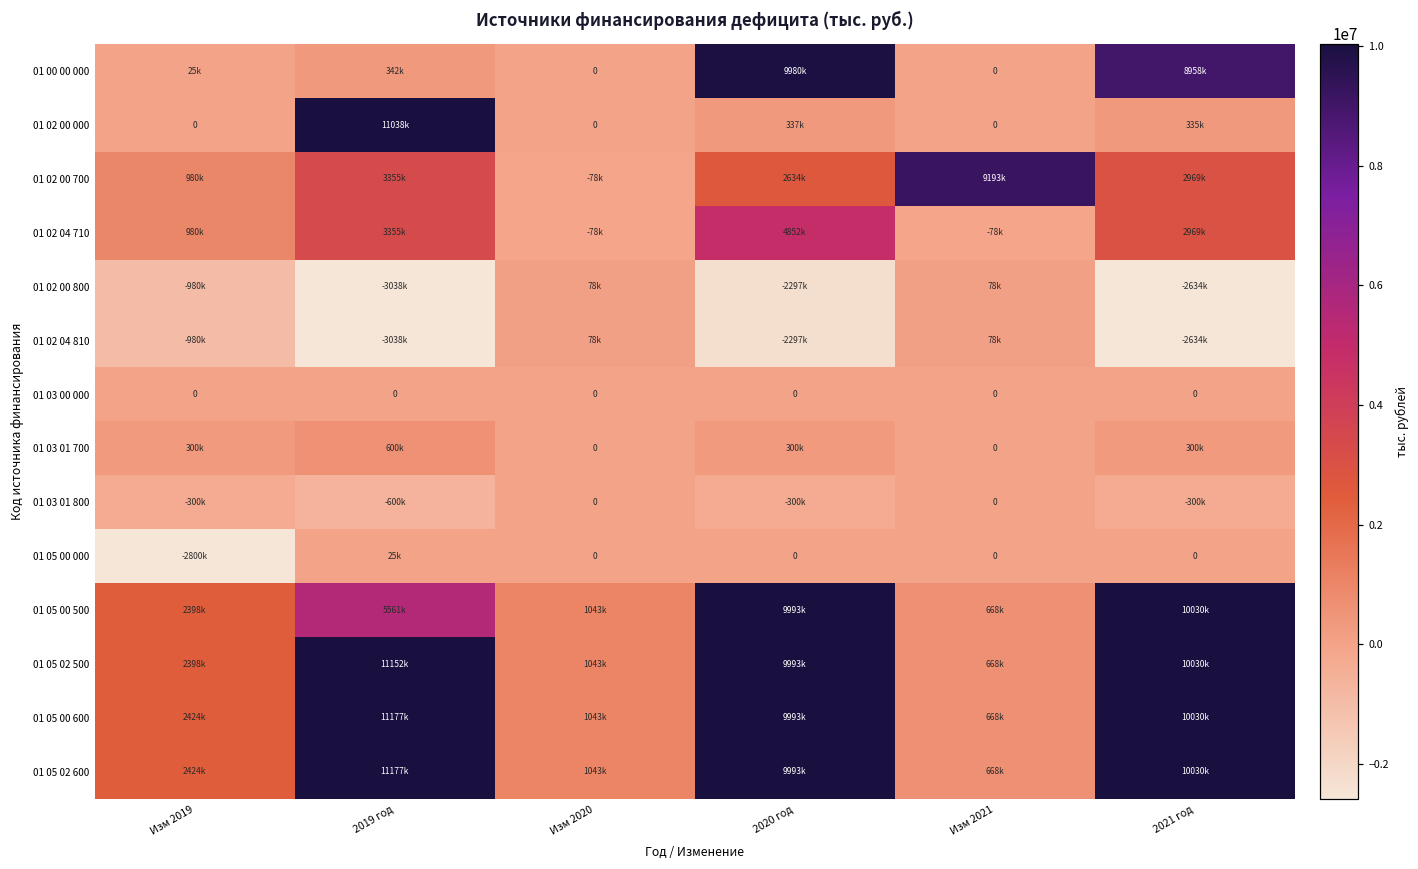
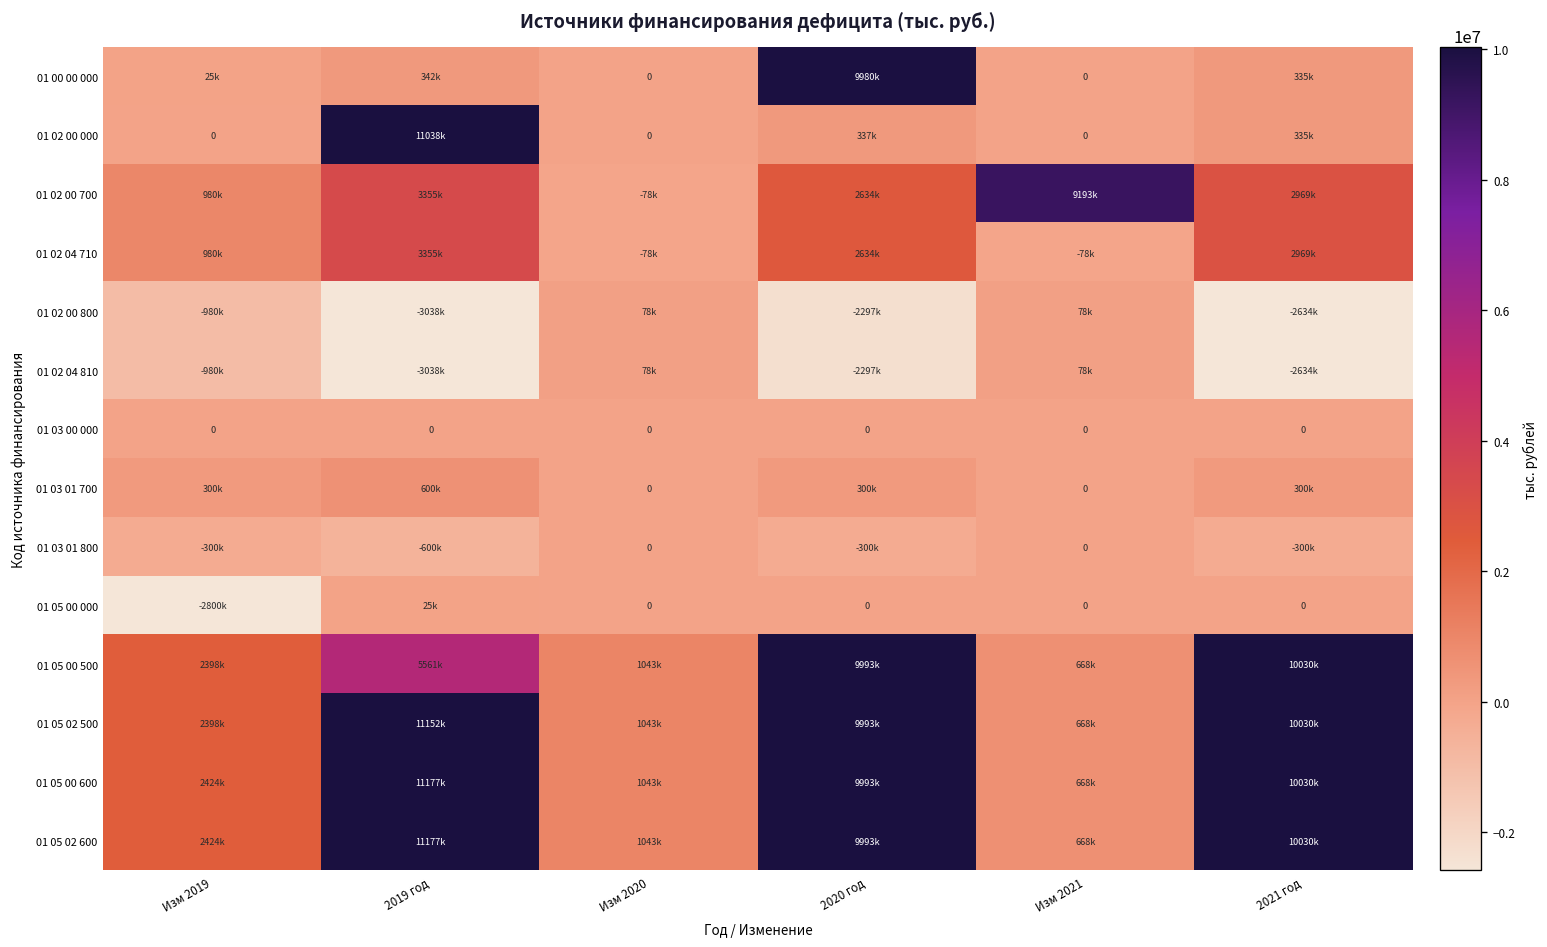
  {
    "01 00 00 000": {
      "Изм 2019": "25k",
      "2019 год": "342k",
      "Изм 2020": "0",
      "2020 год": "9980k",
      "Изм 2021": "0",
-     "2021 год": "8958k"
+     "2021 год": "335k"
    },
    "01 02 00 000": {
      "Изм 2019": "0",
      "2019 год": "11038k",
      "Изм 2020": "0",
      "2020 год": "337k",
      "Изм 2021": "0",
      "2021 год": "335k"
    },
    "01 02 00 700": {
      "Изм 2019": "980k",
      "2019 год": "3355k",
      "Изм 2020": "-78k",
      "2020 год": "2634k",
      "Изм 2021": "9193k",
      "2021 год": "2969k"
    },
    "01 02 04 710": {
      "Изм 2019": "980k",
      "2019 год": "3355k",
      "Изм 2020": "-78k",
-     "2020 год": "4852k",
+     "2020 год": "2634k",
      "Изм 2021": "-78k",
      "2021 год": "2969k"
    },
    "01 02 00 800": {
      "Изм 2019": "-980k",
      "2019 год": "-3038k",
      "Изм 2020": "78k",
      "2020 год": "-2297k",
      "Изм 2021": "78k",
      "2021 год": "-2634k"
    },
    "01 02 04 810": {
      "Изм 2019": "-980k",
      "2019 год": "-3038k",
      "Изм 2020": "78k",
      "2020 год": "-2297k",
      "Изм 2021": "78k",
      "2021 год": "-2634k"
    },
    "01 03 00 000": {
      "Изм 2019": "0",
      "2019 год": "0",
      "Изм 2020": "0",
      "2020 год": "0",
      "Изм 2021": "0",
      "2021 год": "0"
    },
    "01 03 01 700": {
      "Изм 2019": "300k",
      "2019 год": "600k",
      "Изм 2020": "0",
      "2020 год": "300k",
      "Изм 2021": "0",
      "2021 год": "300k"
    },
    "01 03 01 800": {
      "Изм 2019": "-300k",
      "2019 год": "-600k",
      "Изм 2020": "0",
      "2020 год": "-300k",
      "Изм 2021": "0",
      "2021 год": "-300k"
    },
    "01 05 00 000": {
      "Изм 2019": "-2800k",
      "2019 год": "25k",
      "Изм 2020": "0",
      "2020 год": "0",
      "Изм 2021": "0",
      "2021 год": "0"
    },
    "01 05 00 500": {
      "Изм 2019": "2398k",
      "2019 год": "5561k",
      "Изм 2020": "1043k",
      "2020 год": "9993k",
      "Изм 2021": "668k",
      "2021 год": "10030k"
    },
    "01 05 02 500": {
      "Изм 2019": "2398k",
      "2019 год": "11152k",
      "Изм 2020": "1043k",
      "2020 год": "9993k",
      "Изм 2021": "668k",
      "2021 год": "10030k"
    },
    "01 05 00 600": {
      "Изм 2019": "2424k",
      "2019 год": "11177k",
      "Изм 2020": "1043k",
      "2020 год": "9993k",
      "Изм 2021": "668k",
      "2021 год": "10030k"
    },
    "01 05 02 600": {
      "Изм 2019": "2424k",
      "2019 год": "11177k",
      "Изм 2020": "1043k",
      "2020 год": "9993k",
      "Изм 2021": "668k",
      "2021 год": "10030k"
    }
  }
